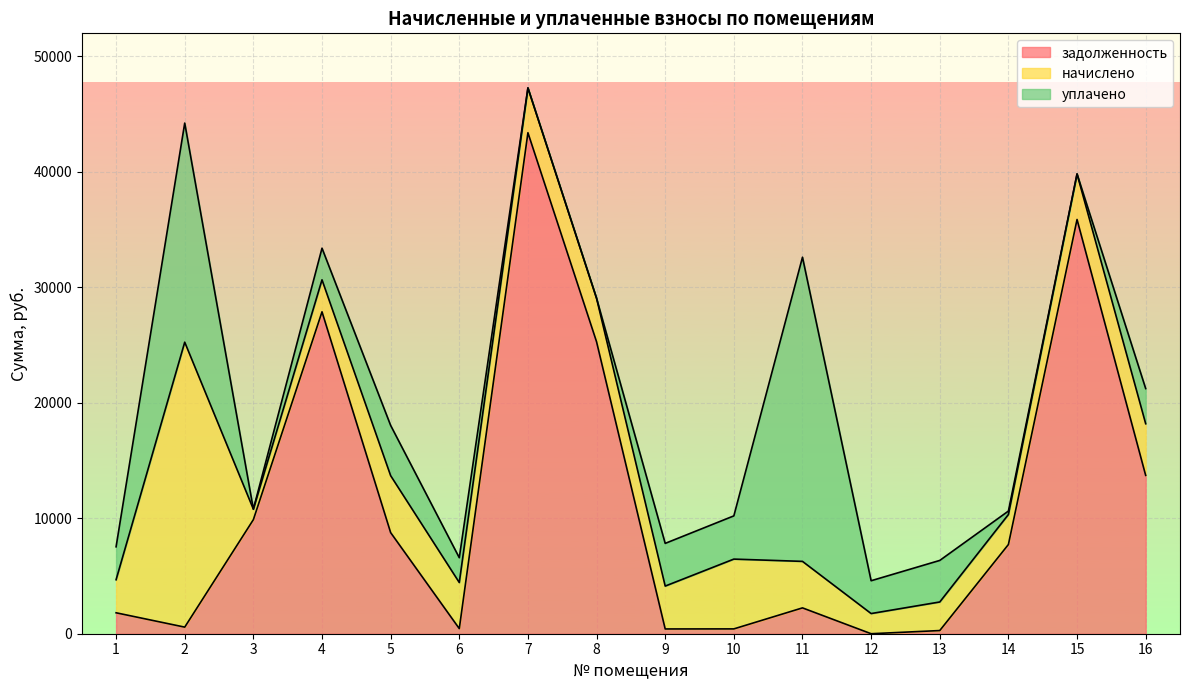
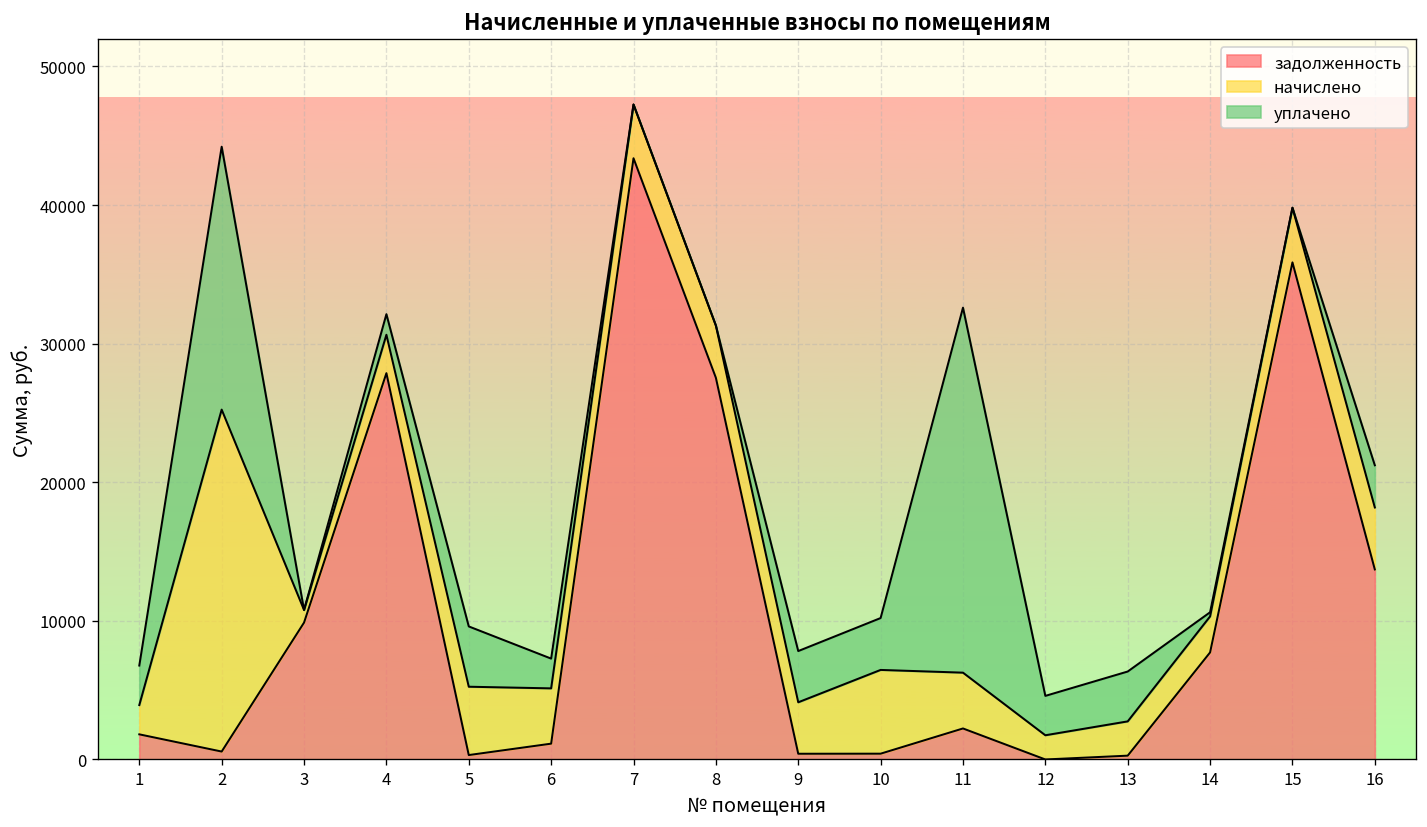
  {
    "задолженность": {
      "1": 1800,
      "2": 600,
      "3": 9900,
      "4": 27900,
-     "5": 8800,
-     "6": 400,
+     "5": 300,
+     "6": 1100,
      "7": 43400,
-     "8": 25300,
+     "8": 27500,
      "9": 400,
      "10": 400,
      "11": 2200,
      "12": 0,
      "13": 300,
      "14": 7700,
      "15": 35900,
      "16": 13700
    },
    "начислено": {
-     "1": 2900,
+     "1": 2100,
      "2": 24700,
      "4": 2800,
      "5": 4900,
      "6": 4000,
      "9": 3700,
      "10": 6000,
      "11": 4000,
      "12": 1700,
      "13": 2500,
      "14": 2600,
      "16": 4500
    },
    "уплачено": {
      "1": 2900,
      "2": 19000,
-     "4": 2700,
+     "4": 1500,
      "5": 4300,
      "6": 2100,
      "9": 3700,
      "10": 3700,
      "11": 26300,
      "12": 2800,
      "13": 3600,
      "14": 300,
      "16": 3000
    }
  }
